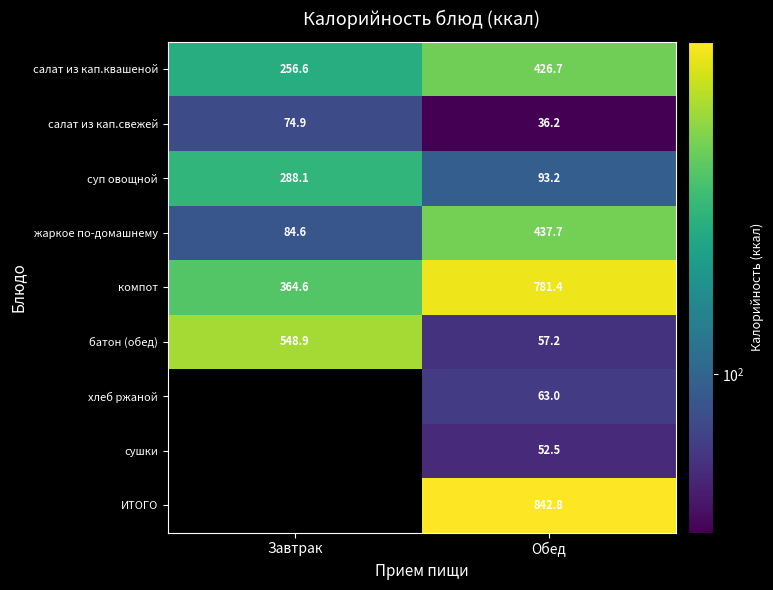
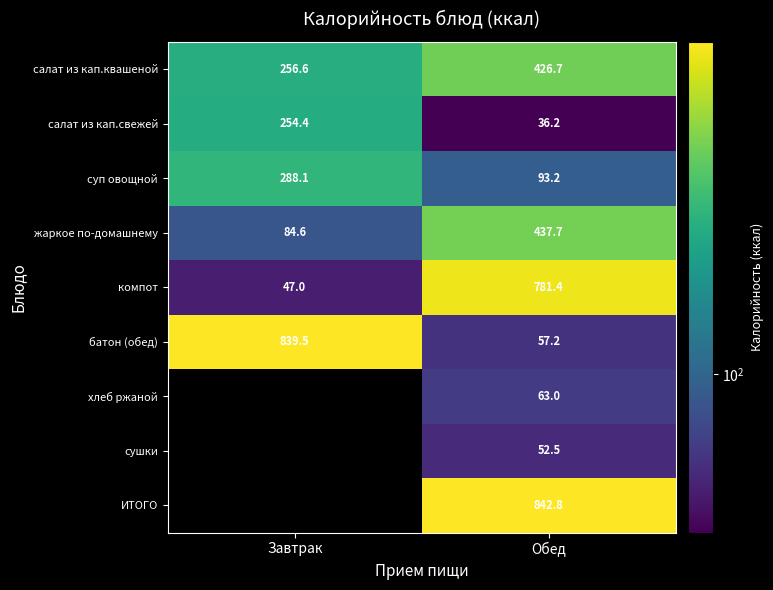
  {
    "салат из кап.квашеной": {
      "Завтрак": 256.6,
      "Обед": 426.7
    },
    "салат из кап.свежей": {
-     "Завтрак": 74.9,
+     "Завтрак": 254.4,
      "Обед": 36.2
    },
    "суп овощной": {
      "Завтрак": 288.1,
      "Обед": 93.2
    },
    "жаркое по-домашнему": {
      "Завтрак": 84.6,
      "Обед": 437.7
    },
    "компот": {
-     "Завтрак": 364.6,
+     "Завтрак": 47.0,
      "Обед": 781.4
    },
    "батон (обед)": {
-     "Завтрак": 548.9,
+     "Завтрак": 839.5,
      "Обед": 57.2
    },
    "хлеб ржаной": {
      "Обед": 63.0
    },
    "сушки": {
      "Обед": 52.5
    },
    "ИТОГО": {
      "Обед": 842.8
    }
  }
